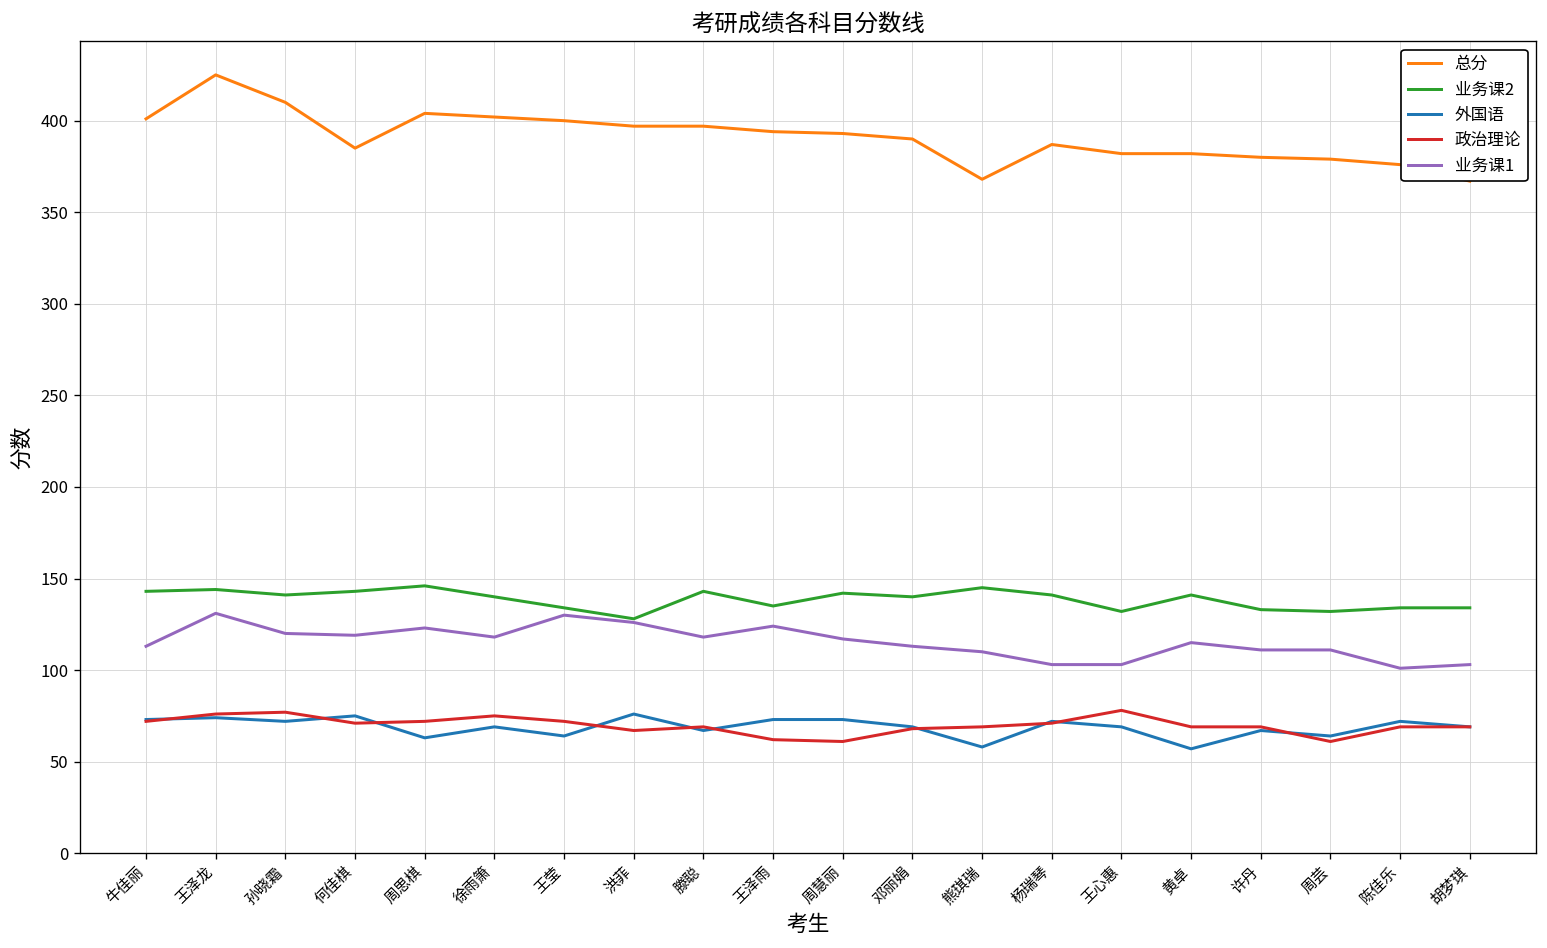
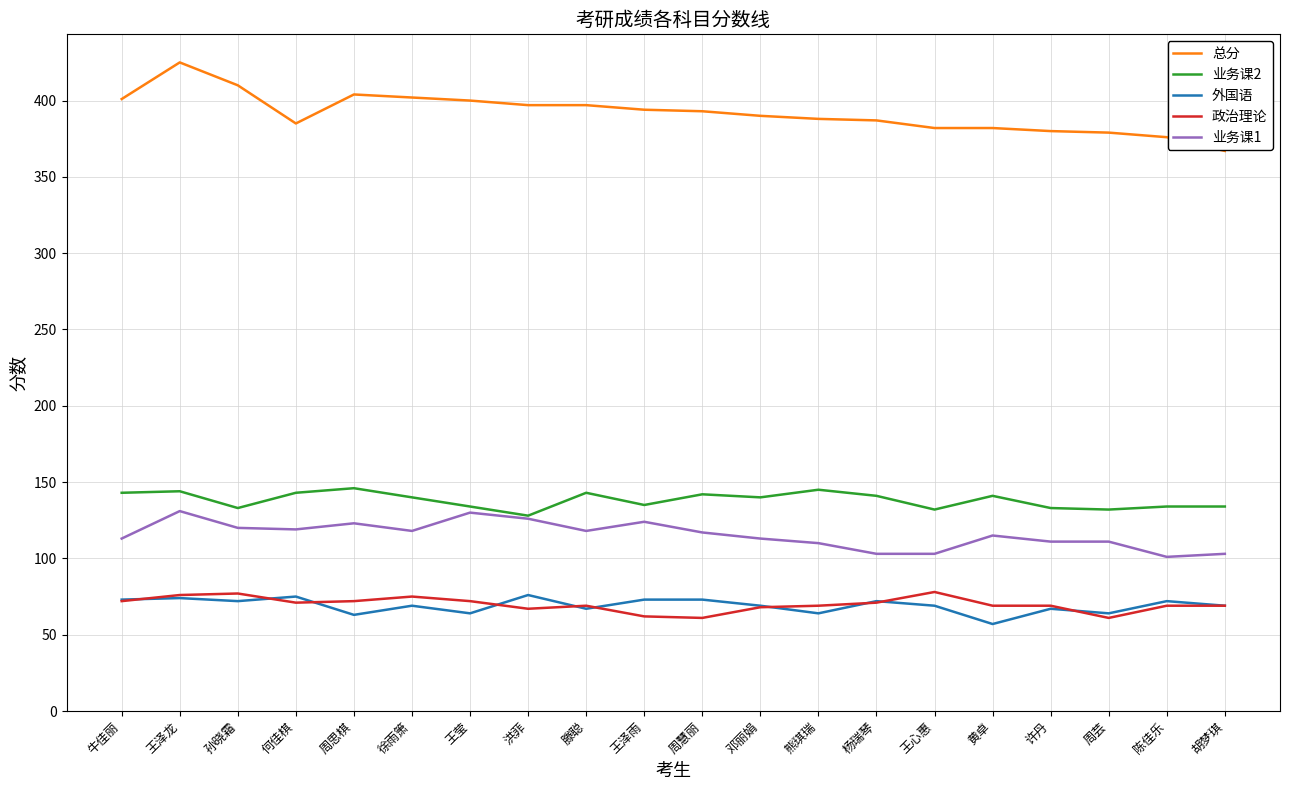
  {
    "总分": {
      "牛佳丽": 401,
      "王泽龙": 425,
      "孙晓霜": 410,
      "何佳棋": 385,
      "周思棋": 404,
      "徐雨箫": 402,
      "王莹": 400,
      "洪菲": 397,
      "滕聪": 397,
      "王泽雨": 394,
      "周慧丽": 393,
      "邓丽娟": 390,
-     "熊琪瑞": 368,
+     "熊琪瑞": 388,
      "杨瑞琴": 387,
      "王心惠": 382,
      "黄卓": 382,
      "许丹": 380,
      "周芸": 379,
      "陈佳乐": 376,
      "胡梦琪": 367
    },
    "业务课2": {
      "牛佳丽": 143,
      "王泽龙": 144,
-     "孙晓霜": 141,
+     "孙晓霜": 133,
      "何佳棋": 143,
      "周思棋": 146,
      "徐雨箫": 140,
      "王莹": 134,
      "洪菲": 128,
      "滕聪": 143,
      "王泽雨": 135,
      "周慧丽": 142,
      "邓丽娟": 140,
      "熊琪瑞": 145,
      "杨瑞琴": 141,
      "王心惠": 132,
      "黄卓": 141,
      "许丹": 133,
      "周芸": 132,
      "陈佳乐": 134,
      "胡梦琪": 134
    },
    "外国语": {
      "王泽龙": 74,
      "孙晓霜": 72,
      "何佳棋": 75,
      "周思棋": 63,
      "徐雨箫": 69,
      "王莹": 64,
      "洪菲": 76,
      "滕聪": 67,
      "王泽雨": 73,
      "周慧丽": 73,
-     "熊琪瑞": 58,
+     "熊琪瑞": 64,
      "王心惠": 69,
      "黄卓": 57,
      "许丹": 67,
      "周芸": 64,
      "陈佳乐": 72
    },
    "政治理论": {
      "王泽龙": 76,
      "孙晓霜": 77,
      "何佳棋": 71,
      "周思棋": 72,
      "徐雨箫": 75,
      "王莹": 72,
      "洪菲": 67,
      "滕聪": 69,
      "王泽雨": 62,
      "周慧丽": 61,
      "熊琪瑞": 69,
      "王心惠": 78,
      "黄卓": 69,
      "许丹": 69,
      "周芸": 61,
      "陈佳乐": 69
    },
    "业务课1": {
      "牛佳丽": 113,
      "王泽龙": 131,
      "孙晓霜": 120,
      "何佳棋": 119,
      "周思棋": 123,
      "徐雨箫": 118,
      "王莹": 130,
      "洪菲": 126,
      "滕聪": 118,
      "王泽雨": 124,
      "周慧丽": 117,
      "邓丽娟": 113,
      "熊琪瑞": 110,
      "杨瑞琴": 103,
      "王心惠": 103,
      "黄卓": 115,
      "许丹": 111,
      "周芸": 111,
      "陈佳乐": 101,
      "胡梦琪": 103
    }
  }
